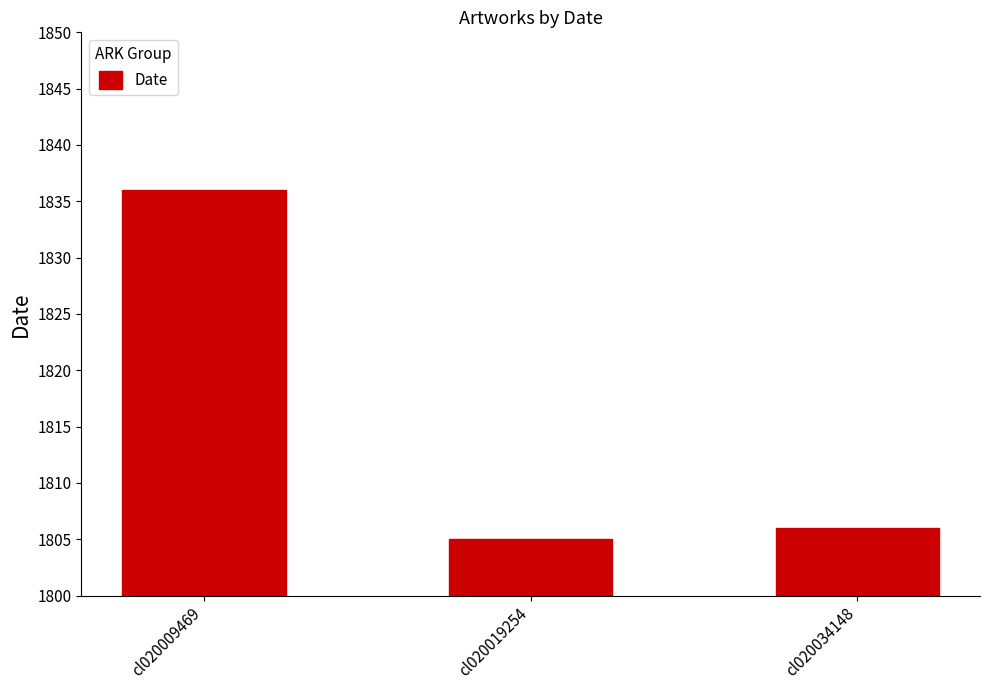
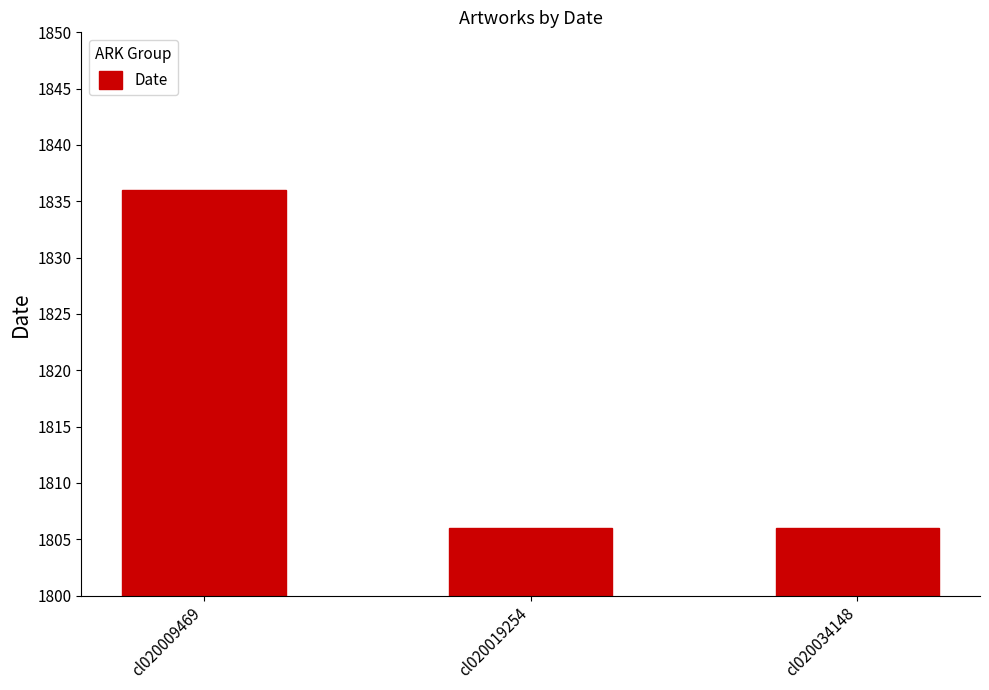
  {
    "cl020009469": 1836,
-   "cl020019254": 1805,
+   "cl020019254": 1806,
    "cl020034148": 1806
  }
